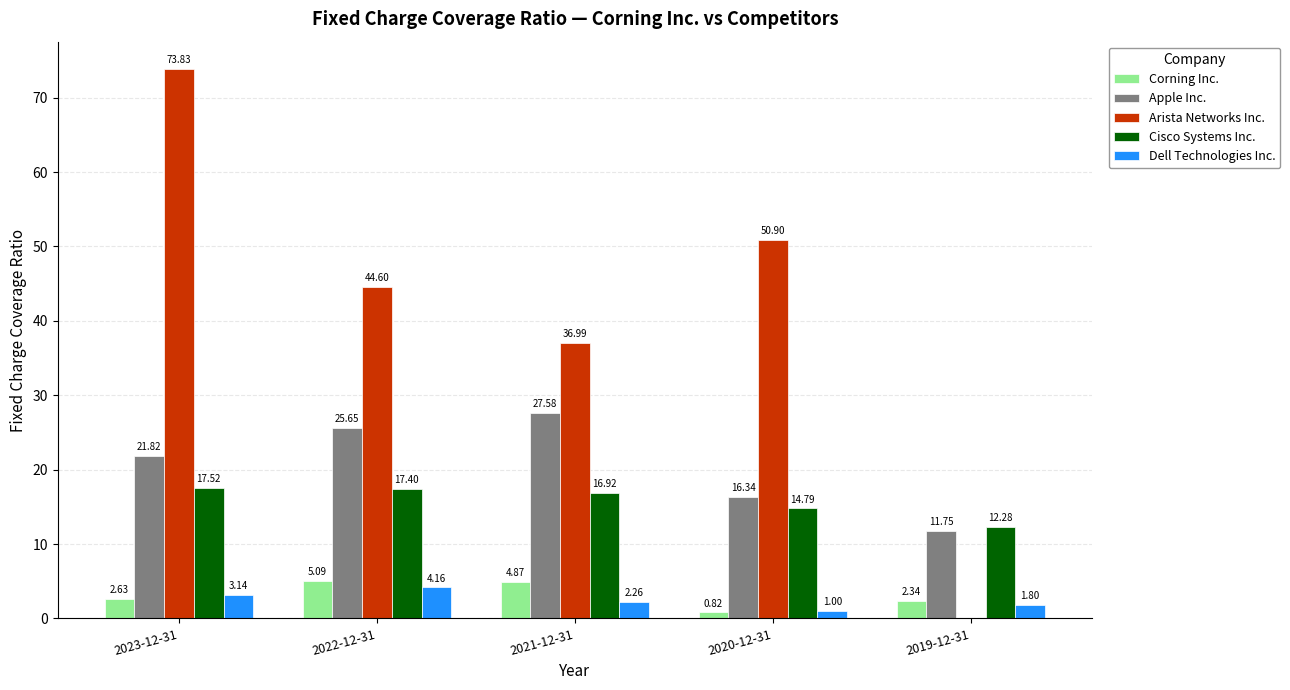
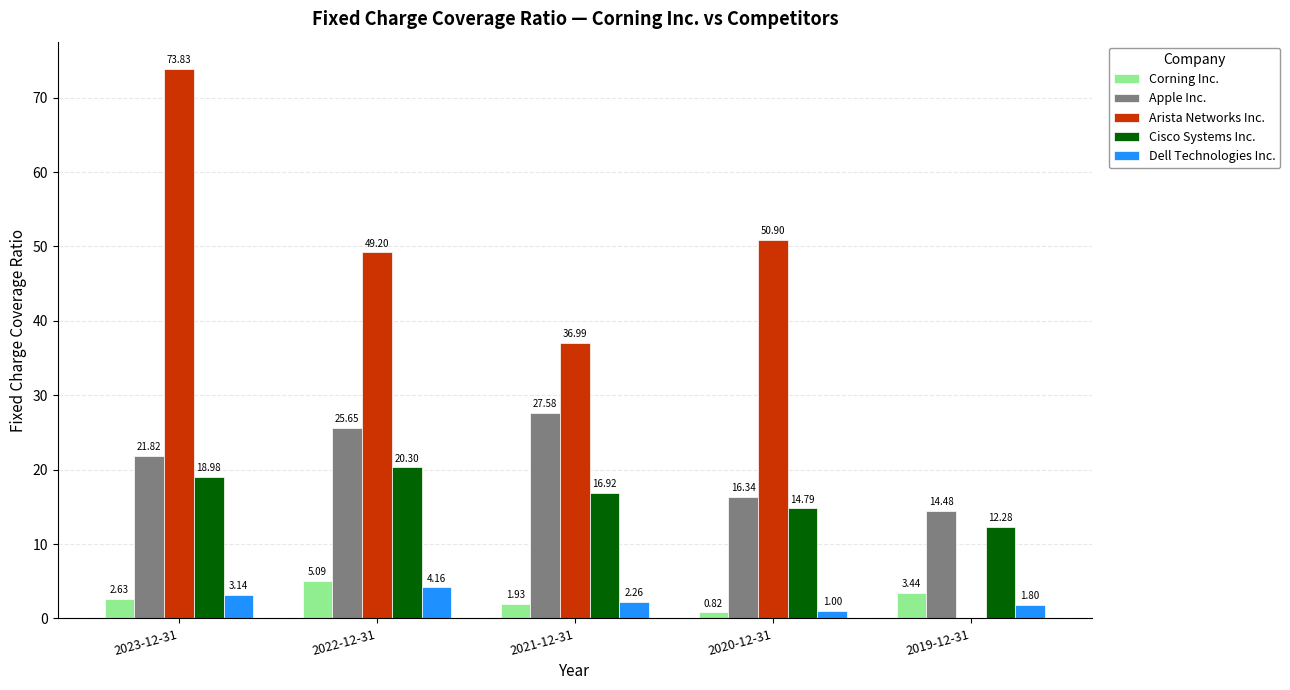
  {
    "Corning Inc.": {
      "2023-12-31": 2.63,
      "2022-12-31": 5.09,
-     "2021-12-31": 4.87,
+     "2021-12-31": 1.93,
      "2020-12-31": 0.82,
-     "2019-12-31": 2.34
+     "2019-12-31": 3.44
    },
    "Apple Inc.": {
      "2023-12-31": 21.82,
      "2022-12-31": 25.65,
      "2021-12-31": 27.58,
      "2020-12-31": 16.34,
-     "2019-12-31": 11.75
+     "2019-12-31": 14.48
    },
    "Arista Networks Inc.": {
      "2023-12-31": 73.83,
-     "2022-12-31": 44.60,
+     "2022-12-31": 49.20,
      "2021-12-31": 36.99,
      "2020-12-31": 50.90
    },
    "Cisco Systems Inc.": {
-     "2023-12-31": 17.52,
-     "2022-12-31": 17.40,
+     "2023-12-31": 18.98,
+     "2022-12-31": 20.30,
      "2021-12-31": 16.92,
      "2020-12-31": 14.79,
      "2019-12-31": 12.28
    },
    "Dell Technologies Inc.": {
      "2023-12-31": 3.14,
      "2022-12-31": 4.16,
      "2021-12-31": 2.26,
      "2020-12-31": 1.00,
      "2019-12-31": 1.80
    }
  }
